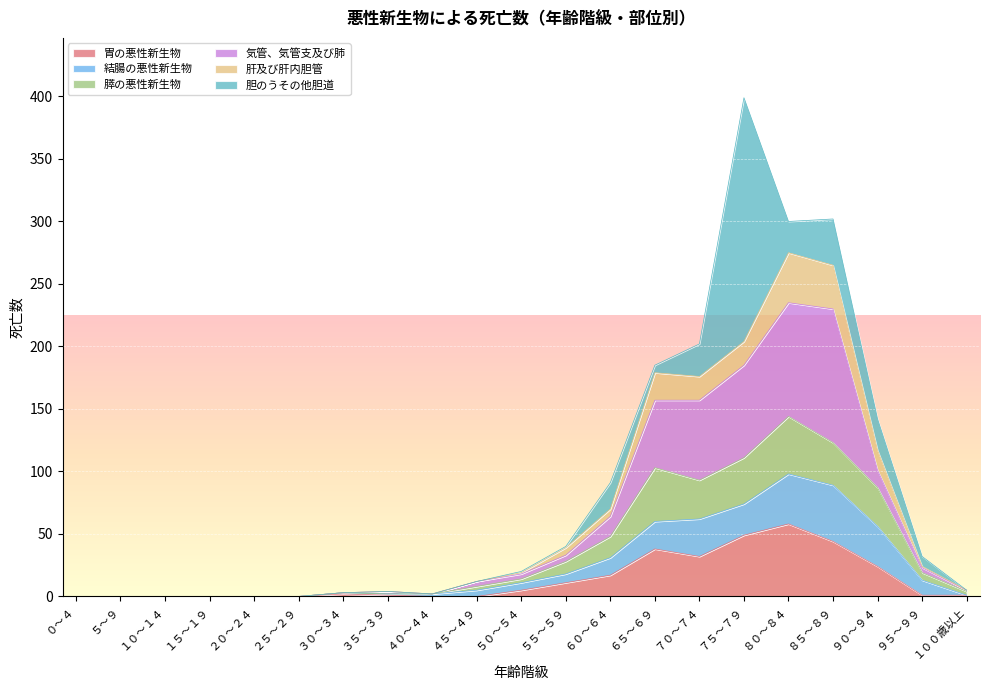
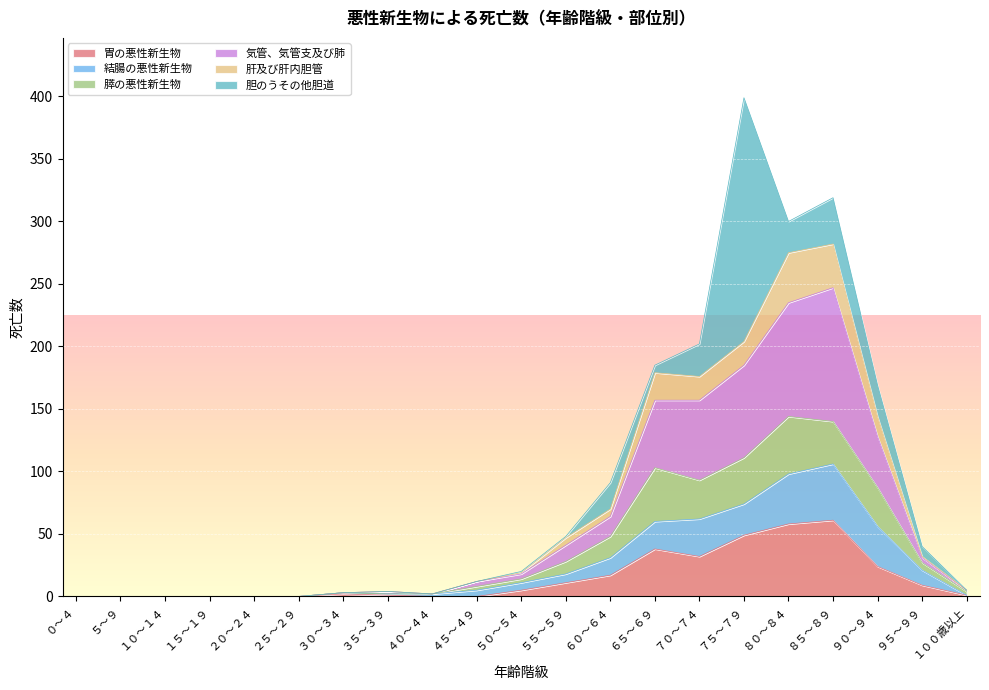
  {
    "胃の悪性新生物": {
      "４５～４９": 0,
      "５０～５４": 5,
      "５５～５９": 11,
      "６０～６４": 17,
      "６５～６９": 38,
      "７０～７４": 32,
      "７５～７９": 49,
      "８０～８４": 58,
-     "８５～８９": 44,
+     "８５～８９": 61,
      "９０～９４": 24,
-     "９５～９９": 1
+     "９５～９９": 9
    },
    "膵の悪性新生物": {
      "４５～４９": 3,
      "５０～５４": 3,
      "５５～５９": 10,
      "６０～６４": 17,
      "６５～６９": 43,
      "７０～７４": 31,
      "７５～７９": 37,
      "８０～８４": 46,
      "８５～８９": 34,
      "９０～９４": 31,
      "９５～９９": 6
    },
    "気管、気管支及び肺": {
-     "５５～５９": 5,
+     "５５～５９": 13,
      "６０～６４": 16,
      "６５～６９": 54,
      "７０～７４": 64,
      "７５～７９": 74,
      "８０～８４": 91,
      "８５～８９": 107,
-     "９０～９４": 14
+     "９０～９４": 41
    },
    "肝及び肝内胆管": {
      "６０～６４": 6,
      "６５～６９": 22,
      "７０～７４": 19,
      "７５～７９": 19,
      "８０～８４": 40,
      "８５～８９": 35,
      "９０～９４": 16
    }
  }
